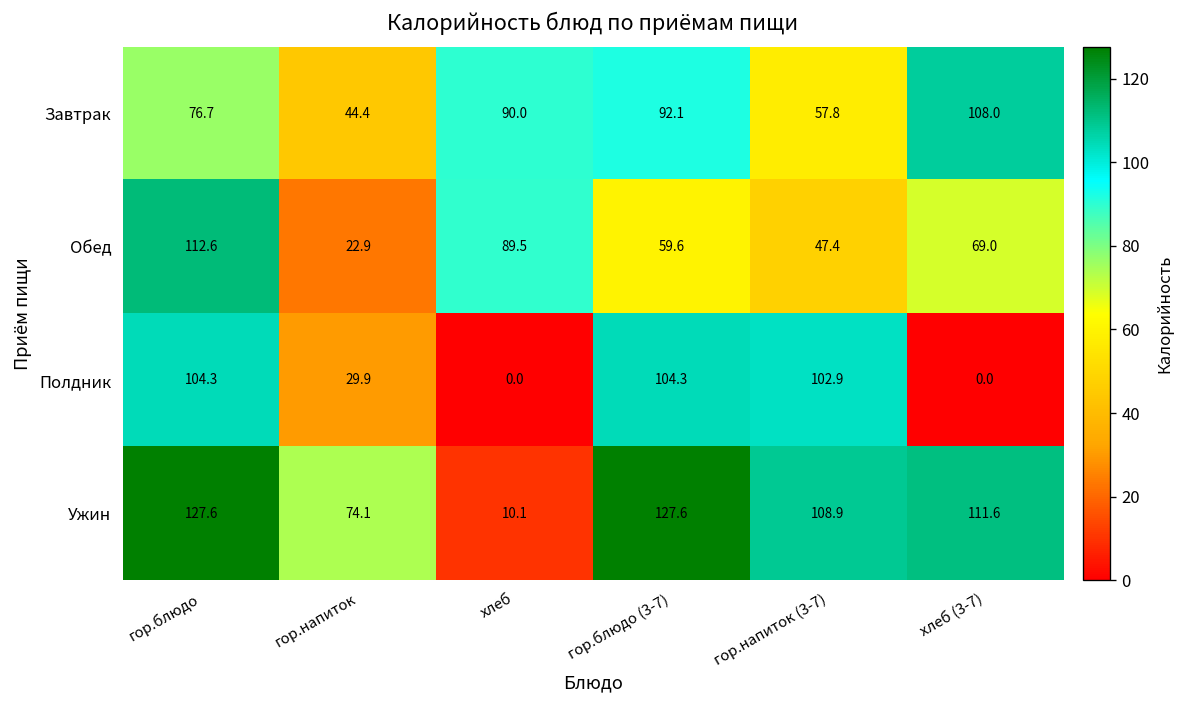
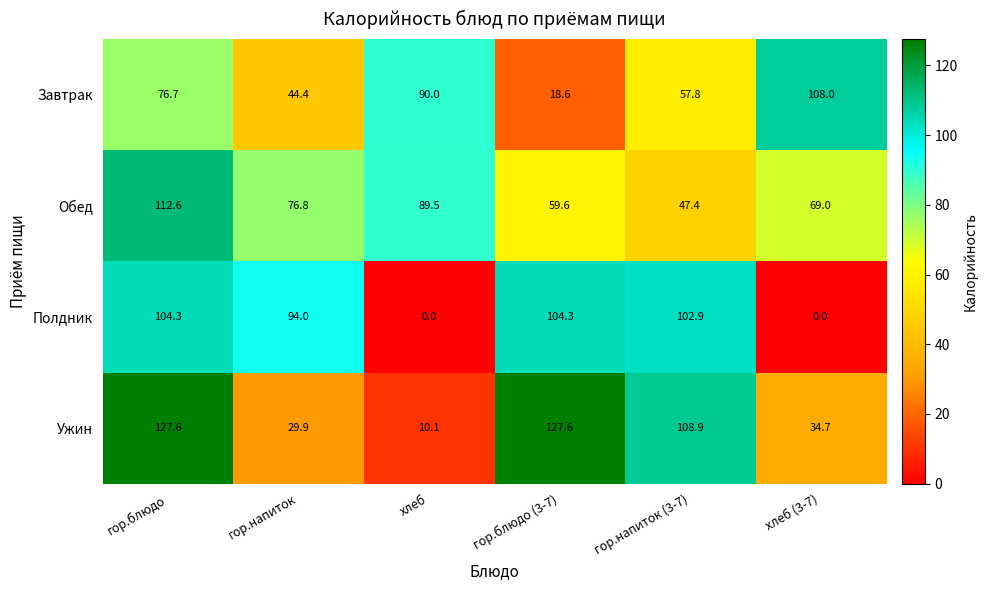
  {
    "Завтрак": {
      "гор.блюдо": 76.7,
      "гор.напиток": 44.4,
      "хлеб": 90.0,
-     "гор.блюдо (3-7)": 92.1,
+     "гор.блюдо (3-7)": 18.6,
      "гор.напиток (3-7)": 57.8,
      "хлеб (3-7)": 108.0
    },
    "Обед": {
      "гор.блюдо": 112.6,
-     "гор.напиток": 22.9,
+     "гор.напиток": 76.8,
      "хлеб": 89.5,
      "гор.блюдо (3-7)": 59.6,
      "гор.напиток (3-7)": 47.4,
      "хлеб (3-7)": 69.0
    },
    "Полдник": {
      "гор.блюдо": 104.3,
-     "гор.напиток": 29.9,
+     "гор.напиток": 94.0,
      "хлеб": 0.0,
      "гор.блюдо (3-7)": 104.3,
      "гор.напиток (3-7)": 102.9,
      "хлеб (3-7)": 0.0
    },
    "Ужин": {
      "гор.блюдо": 127.6,
-     "гор.напиток": 74.1,
+     "гор.напиток": 29.9,
      "хлеб": 10.1,
      "гор.блюдо (3-7)": 127.6,
      "гор.напиток (3-7)": 108.9,
-     "хлеб (3-7)": 111.6
+     "хлеб (3-7)": 34.7
    }
  }
